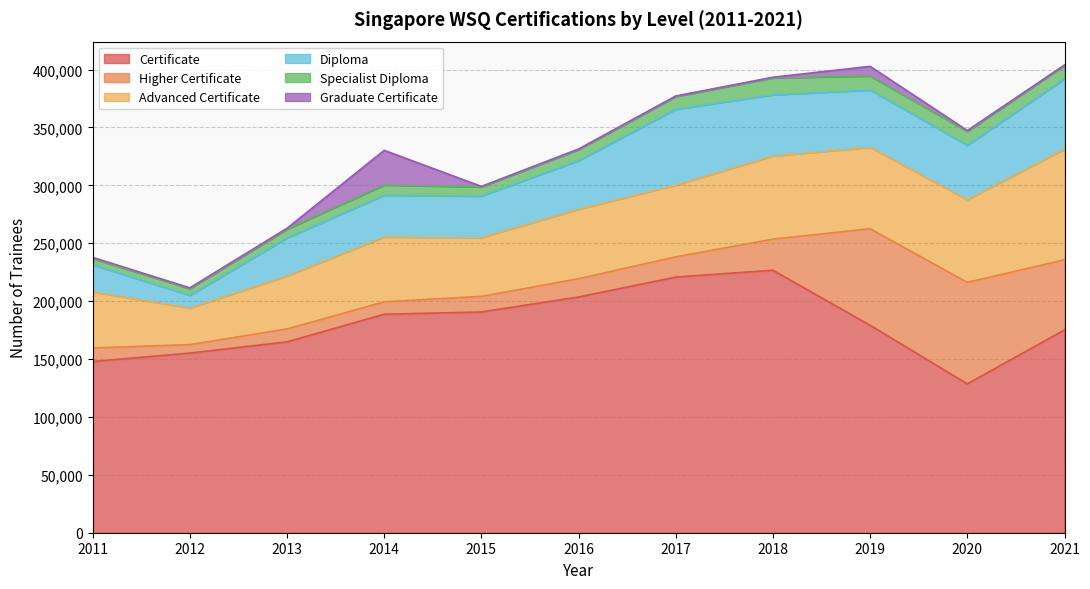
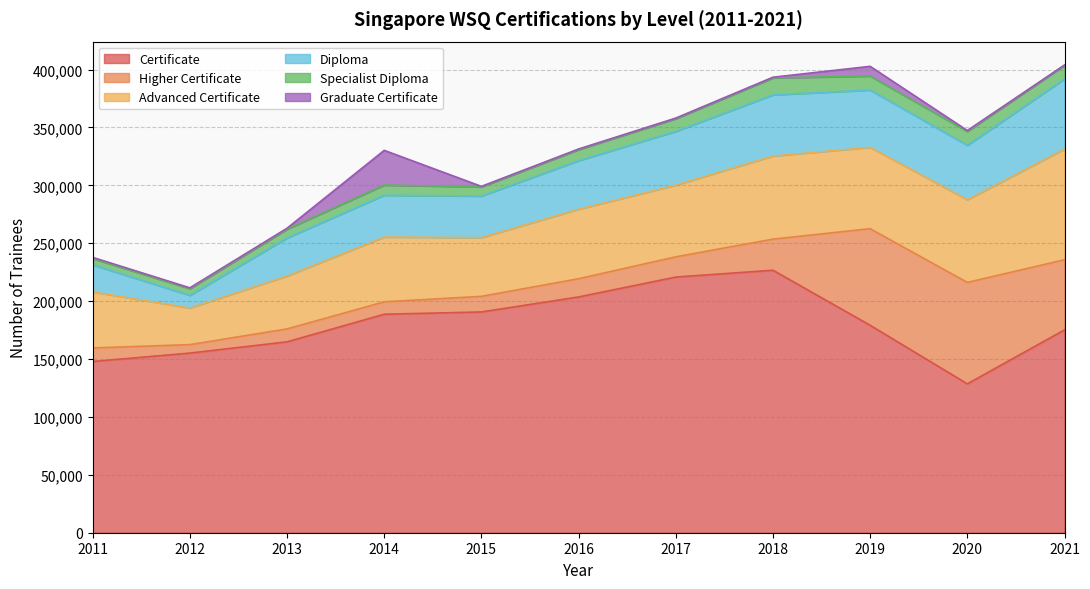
  {
    "Diploma": {
      "2011": "23,000",
      "2012": "11,000",
      "2013": "33,000",
      "2014": "36,000",
      "2015": "36,000",
      "2016": "42,000",
-     "2017": "66,000",
+     "2017": "46,000",
      "2018": "53,000",
      "2019": "49,000",
      "2020": "47,000",
      "2021": "61,000"
    },
    "Specialist Diploma": {
      "2014": "9,000",
      "2019": "12,000"
    },
    "Graduate Certificate": {
      "2014": "30,000",
      "2019": "8,000"
    }
  }
